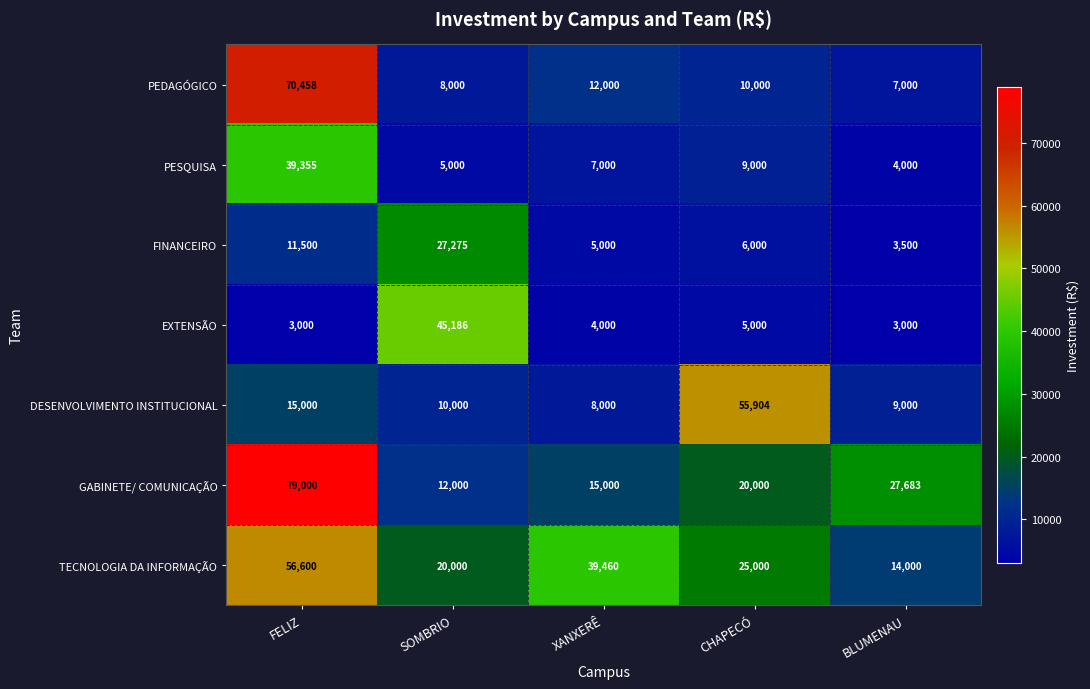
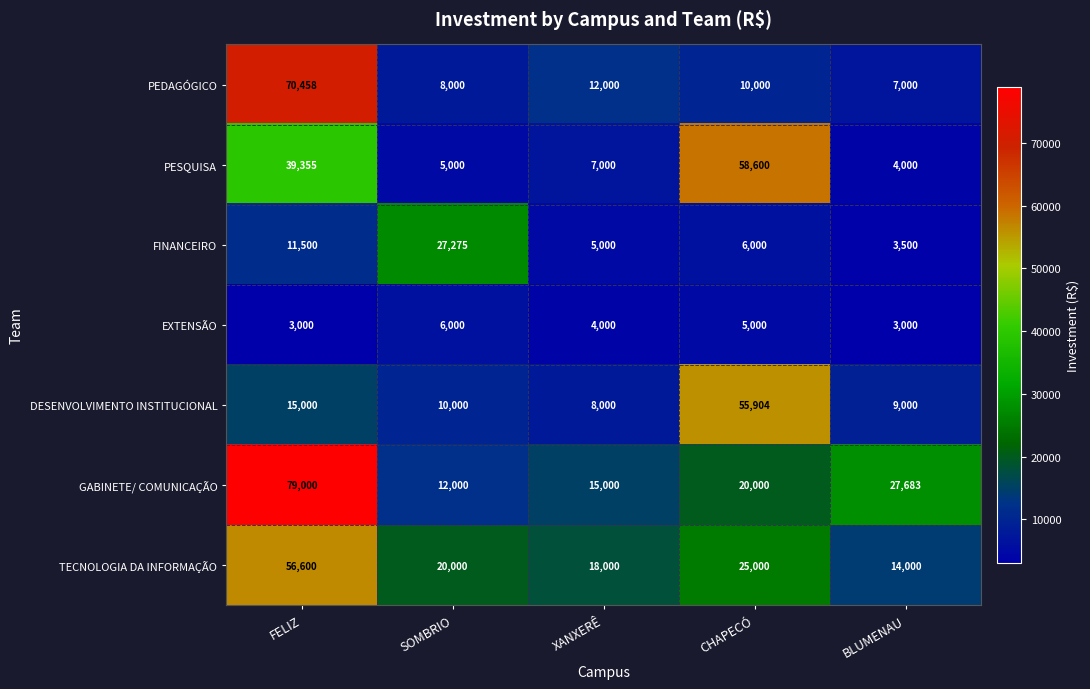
  {
    "PEDAGÓGICO": {
      "FELIZ": "70,458",
      "SOMBRIO": "8,000",
      "XANXERÊ": "12,000",
      "CHAPECÓ": "10,000",
      "BLUMENAU": "7,000"
    },
    "PESQUISA": {
      "FELIZ": "39,355",
      "SOMBRIO": "5,000",
      "XANXERÊ": "7,000",
-     "CHAPECÓ": "9,000",
+     "CHAPECÓ": "58,600",
      "BLUMENAU": "4,000"
    },
    "FINANCEIRO": {
      "FELIZ": "11,500",
      "SOMBRIO": "27,275",
      "XANXERÊ": "5,000",
      "CHAPECÓ": "6,000",
      "BLUMENAU": "3,500"
    },
    "EXTENSÃO": {
      "FELIZ": "3,000",
-     "SOMBRIO": "45,186",
+     "SOMBRIO": "6,000",
      "XANXERÊ": "4,000",
      "CHAPECÓ": "5,000",
      "BLUMENAU": "3,000"
    },
    "DESENVOLVIMENTO INSTITUCIONAL": {
      "FELIZ": "15,000",
      "SOMBRIO": "10,000",
      "XANXERÊ": "8,000",
      "CHAPECÓ": "55,904",
      "BLUMENAU": "9,000"
    },
    "GABINETE/ COMUNICAÇÃO": {
      "FELIZ": "79,000",
      "SOMBRIO": "12,000",
      "XANXERÊ": "15,000",
      "CHAPECÓ": "20,000",
      "BLUMENAU": "27,683"
    },
    "TECNOLOGIA DA INFORMAÇÃO": {
      "FELIZ": "56,600",
      "SOMBRIO": "20,000",
-     "XANXERÊ": "39,460",
+     "XANXERÊ": "18,000",
      "CHAPECÓ": "25,000",
      "BLUMENAU": "14,000"
    }
  }
